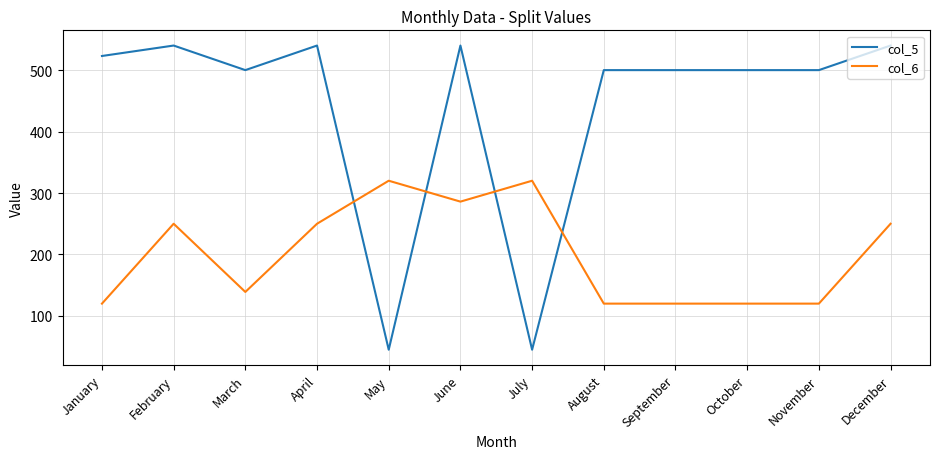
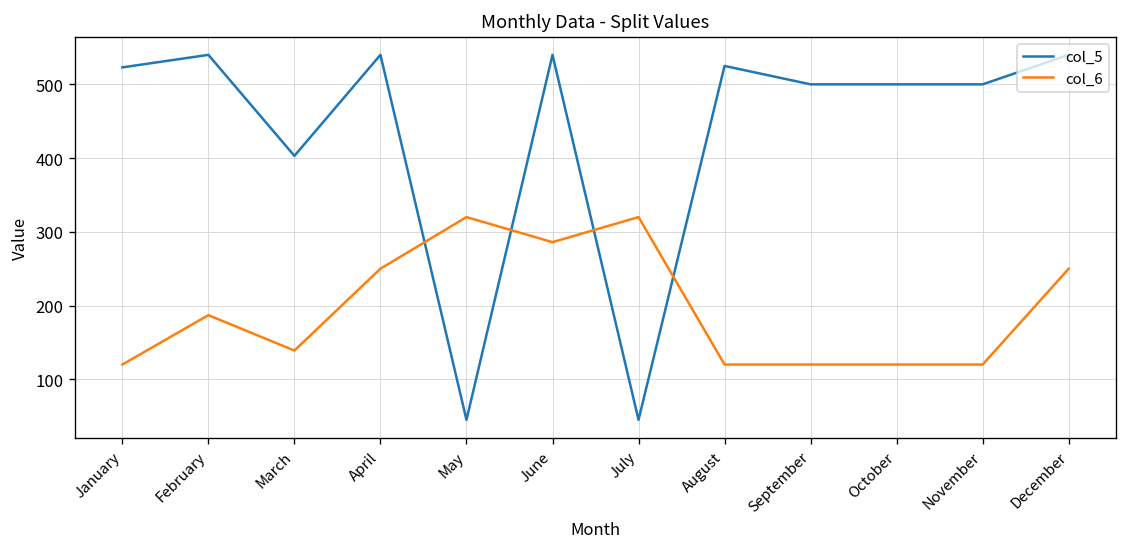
  {
    "col_5": {
      "January": 520,
      "February": 540,
-     "March": 500,
+     "March": 400,
      "April": 540,
      "May": 50,
      "June": 540,
      "July": 50,
-     "August": 500,
+     "August": 530,
      "September": 500,
      "October": 500,
      "November": 500
    },
    "col_6": {
      "January": 120,
-     "February": 250,
+     "February": 190,
      "March": 140,
      "April": 250,
      "May": 320,
      "June": 290,
      "July": 320,
      "August": 120,
      "September": 120,
      "October": 120,
      "November": 120,
      "December": 250
    }
  }
